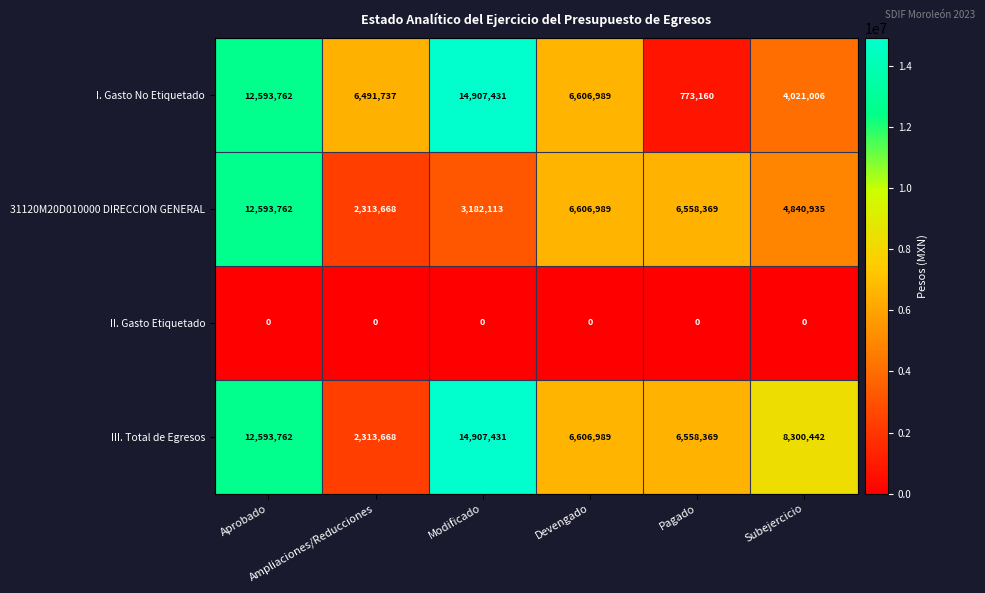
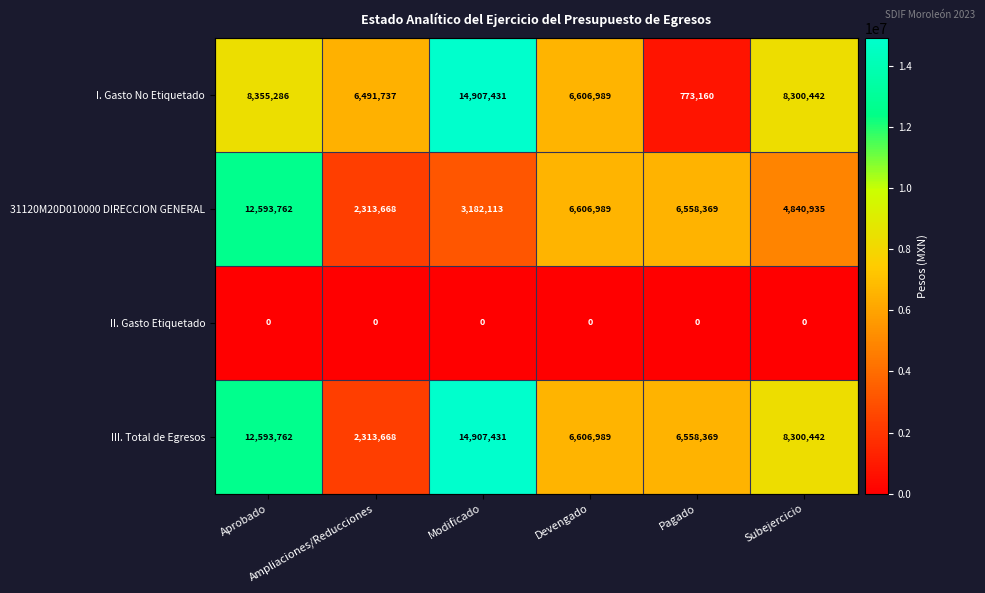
  {
    "I. Gasto No Etiquetado": {
-     "Aprobado": "12,593,762",
+     "Aprobado": "8,355,286",
      "Ampliaciones/Reducciones": "6,491,737",
      "Modificado": "14,907,431",
      "Devengado": "6,606,989",
      "Pagado": "773,160",
-     "Subejercicio": "4,021,006"
+     "Subejercicio": "8,300,442"
    },
    "31120M20D010000 DIRECCION GENERAL": {
      "Aprobado": "12,593,762",
      "Ampliaciones/Reducciones": "2,313,668",
      "Modificado": "3,182,113",
      "Devengado": "6,606,989",
      "Pagado": "6,558,369",
      "Subejercicio": "4,840,935"
    },
    "II. Gasto Etiquetado": {
      "Aprobado": "0",
      "Ampliaciones/Reducciones": "0",
      "Modificado": "0",
      "Devengado": "0",
      "Pagado": "0",
      "Subejercicio": "0"
    },
    "III. Total de Egresos": {
      "Aprobado": "12,593,762",
      "Ampliaciones/Reducciones": "2,313,668",
      "Modificado": "14,907,431",
      "Devengado": "6,606,989",
      "Pagado": "6,558,369",
      "Subejercicio": "8,300,442"
    }
  }
